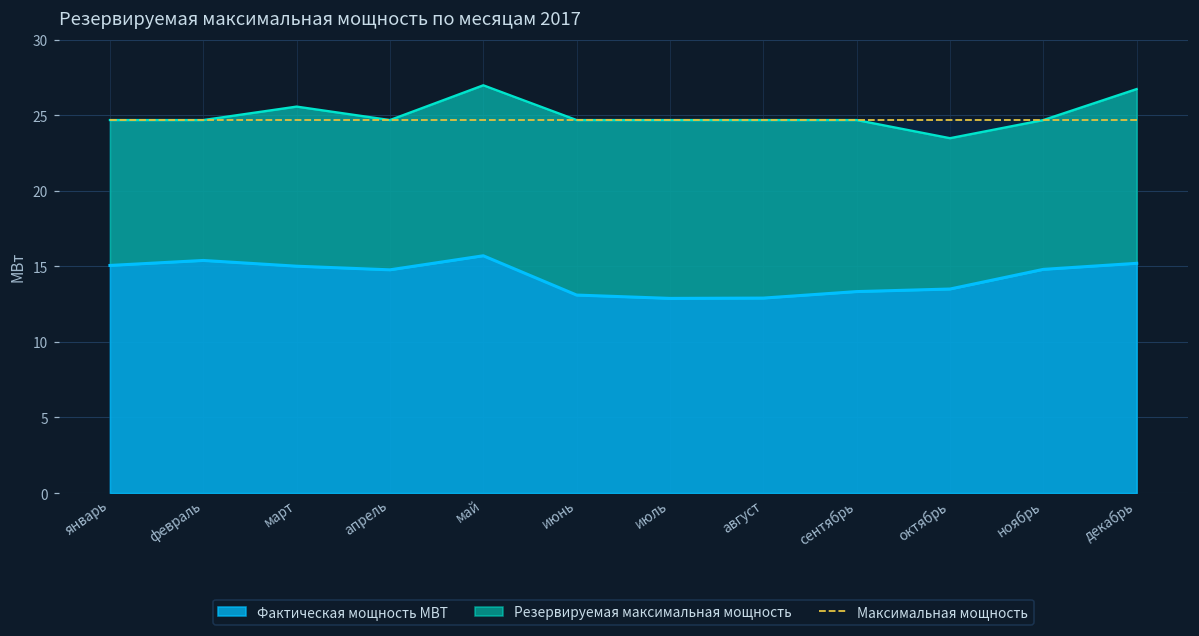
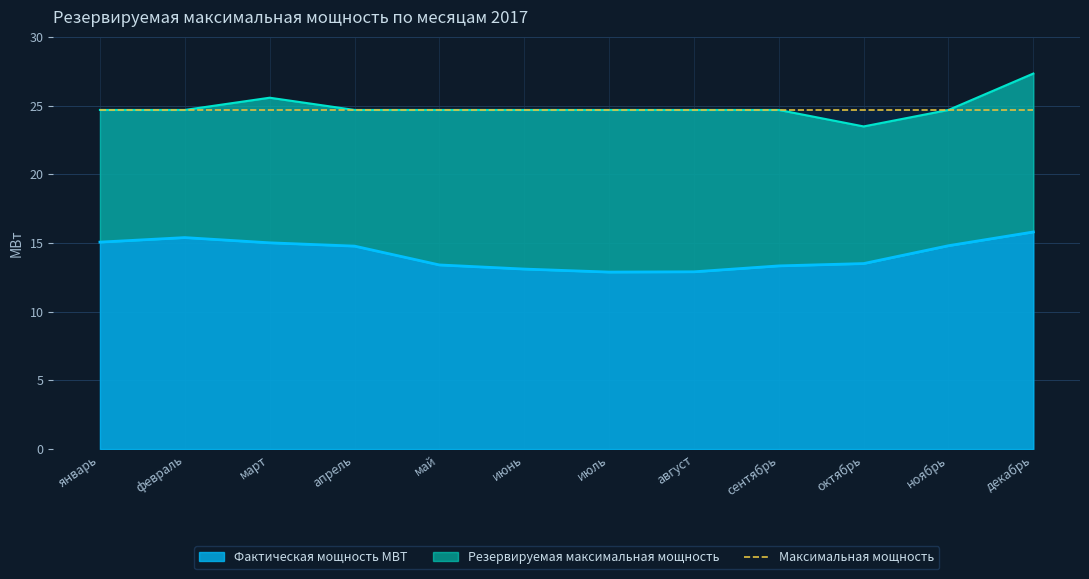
  {
    "Максимальная мощность": {
      "март": 24.7,
      "октябрь": 24.7,
      "декабрь": 24.7
    },
    "Фактическая мощность МВТ": {
      "январь": 15.1,
      "февраль": 15.4,
      "март": 15.0,
      "апрель": 14.8,
-     "май": 15.7,
+     "май": 13.4,
      "июнь": 13.1,
      "июль": 12.9,
      "август": 12.9,
      "сентябрь": 13.3,
      "октябрь": 13.5,
      "ноябрь": 14.8,
-     "декабрь": 15.2
+     "декабрь": 15.8
    },
    "Резервируемая максимальная мощность": {
      "декабрь": 11.5
    }
  }
